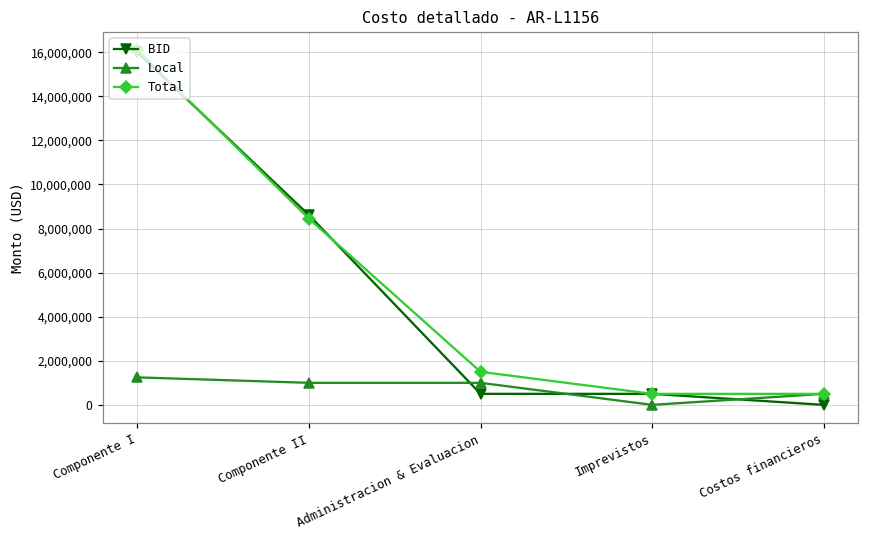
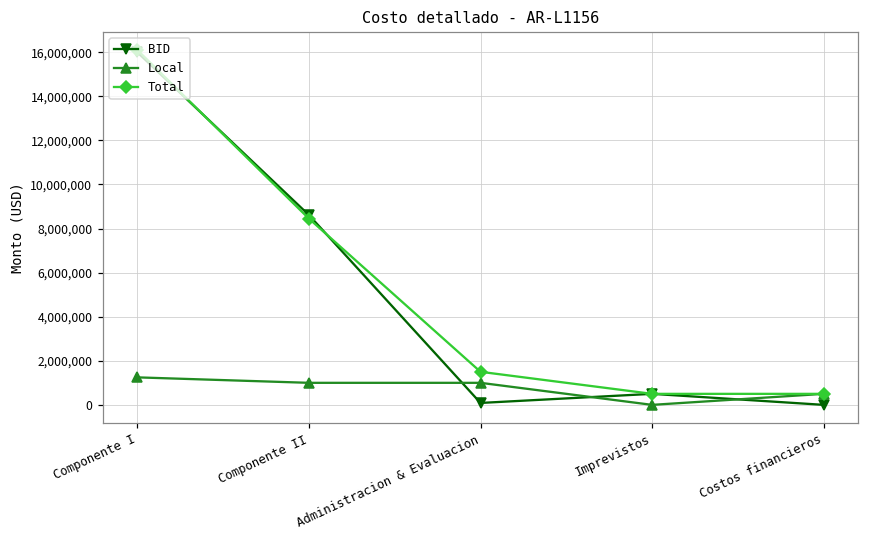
  {
    "BID": {
      "Componente II": "8,600,000",
-     "Administracion & Evaluacion": "500,000",
+     "Administracion & Evaluacion": "100,000",
      "Costos financieros": "0"
    },
    "Local": {
      "Componente I": "1,200,000",
      "Componente II": "1,000,000",
      "Administracion & Evaluacion": "1,000,000",
      "Imprevistos": "0"
    },
    "Total": {
      "Componente II": "8,500,000",
      "Administracion & Evaluacion": "1,500,000"
    }
  }
